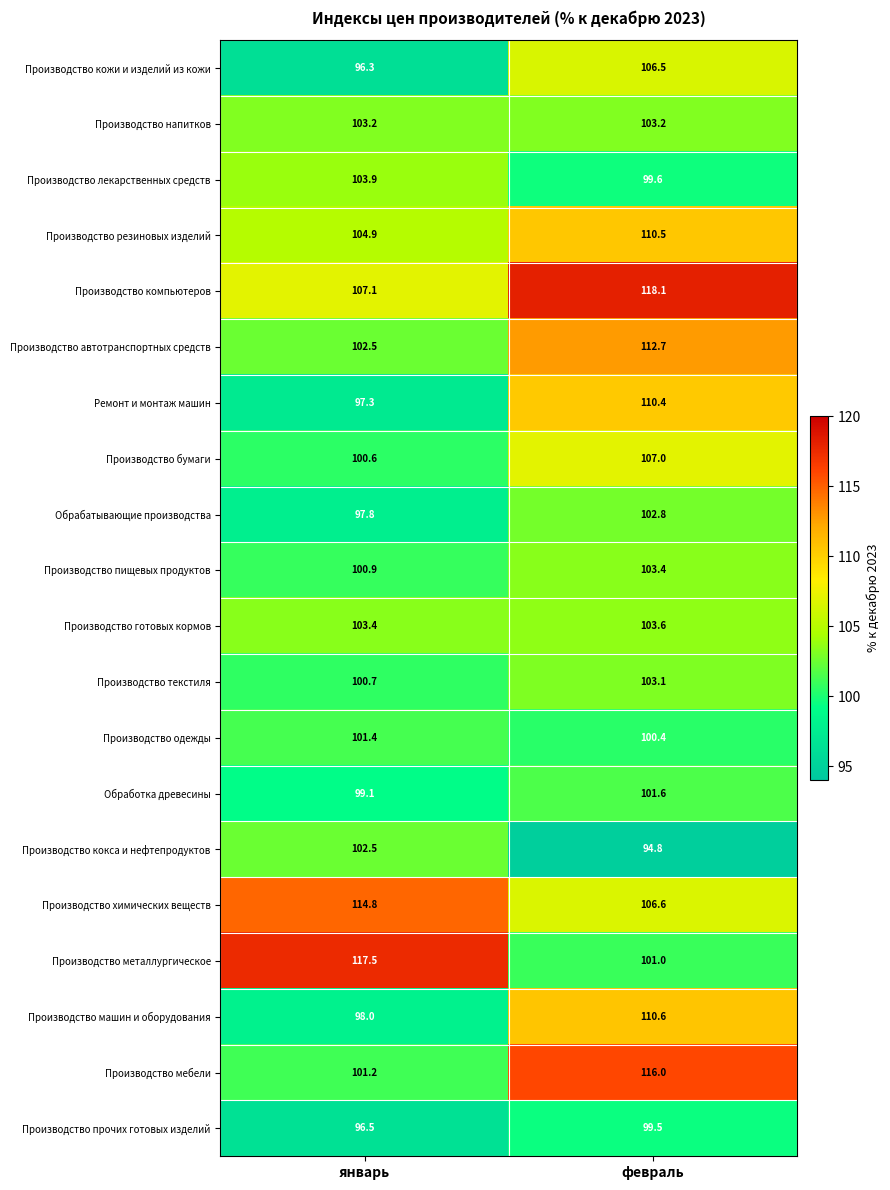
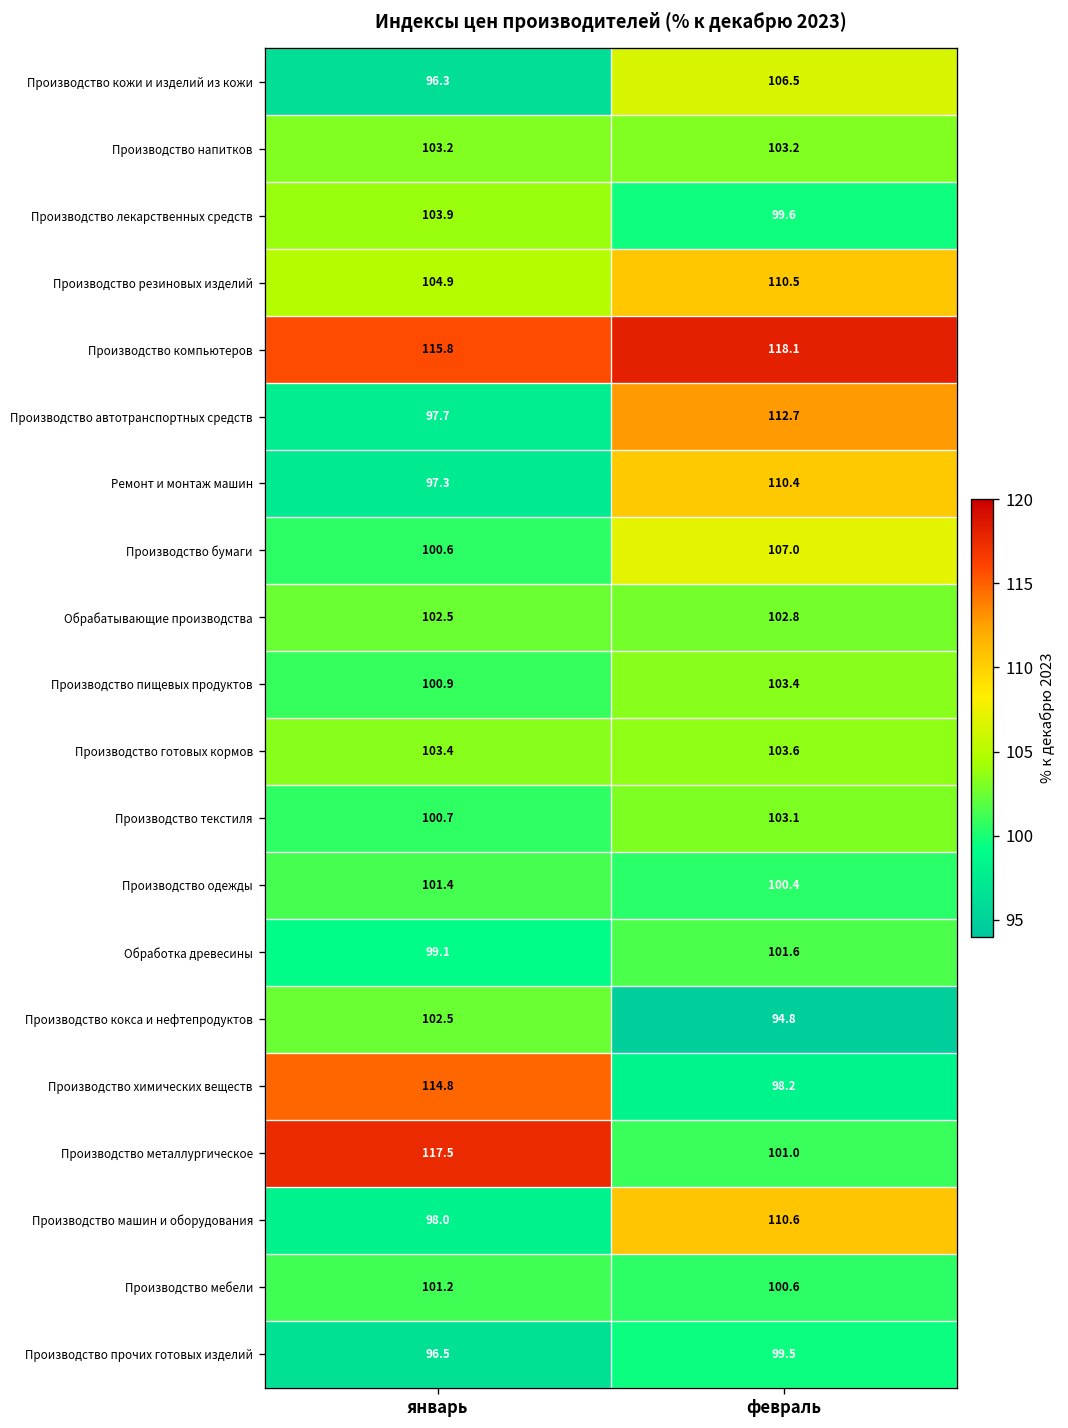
  {
    "Производство кожи и изделий из кожи": {
      "январь": 96.3,
      "февраль": 106.5
    },
    "Производство напитков": {
      "январь": 103.2,
      "февраль": 103.2
    },
    "Производство лекарственных средств": {
      "январь": 103.9,
      "февраль": 99.6
    },
    "Производство резиновых изделий": {
      "январь": 104.9,
      "февраль": 110.5
    },
    "Производство компьютеров": {
-     "январь": 107.1,
+     "январь": 115.8,
      "февраль": 118.1
    },
    "Производство автотранспортных средств": {
-     "январь": 102.5,
+     "январь": 97.7,
      "февраль": 112.7
    },
    "Ремонт и монтаж машин": {
      "январь": 97.3,
      "февраль": 110.4
    },
    "Производство бумаги": {
      "январь": 100.6,
      "февраль": 107.0
    },
    "Обрабатывающие производства": {
-     "январь": 97.8,
+     "январь": 102.5,
      "февраль": 102.8
    },
    "Производство пищевых продуктов": {
      "январь": 100.9,
      "февраль": 103.4
    },
    "Производство готовых кормов": {
      "январь": 103.4,
      "февраль": 103.6
    },
    "Производство текстиля": {
      "январь": 100.7,
      "февраль": 103.1
    },
    "Производство одежды": {
      "январь": 101.4,
      "февраль": 100.4
    },
    "Обработка древесины": {
      "январь": 99.1,
      "февраль": 101.6
    },
    "Производство кокса и нефтепродуктов": {
      "январь": 102.5,
      "февраль": 94.8
    },
    "Производство химических веществ": {
      "январь": 114.8,
-     "февраль": 106.6
+     "февраль": 98.2
    },
    "Производство металлургическое": {
      "январь": 117.5,
      "февраль": 101.0
    },
    "Производство машин и оборудования": {
      "январь": 98.0,
      "февраль": 110.6
    },
    "Производство мебели": {
      "январь": 101.2,
-     "февраль": 116.0
+     "февраль": 100.6
    },
    "Производство прочих готовых изделий": {
      "январь": 96.5,
      "февраль": 99.5
    }
  }
